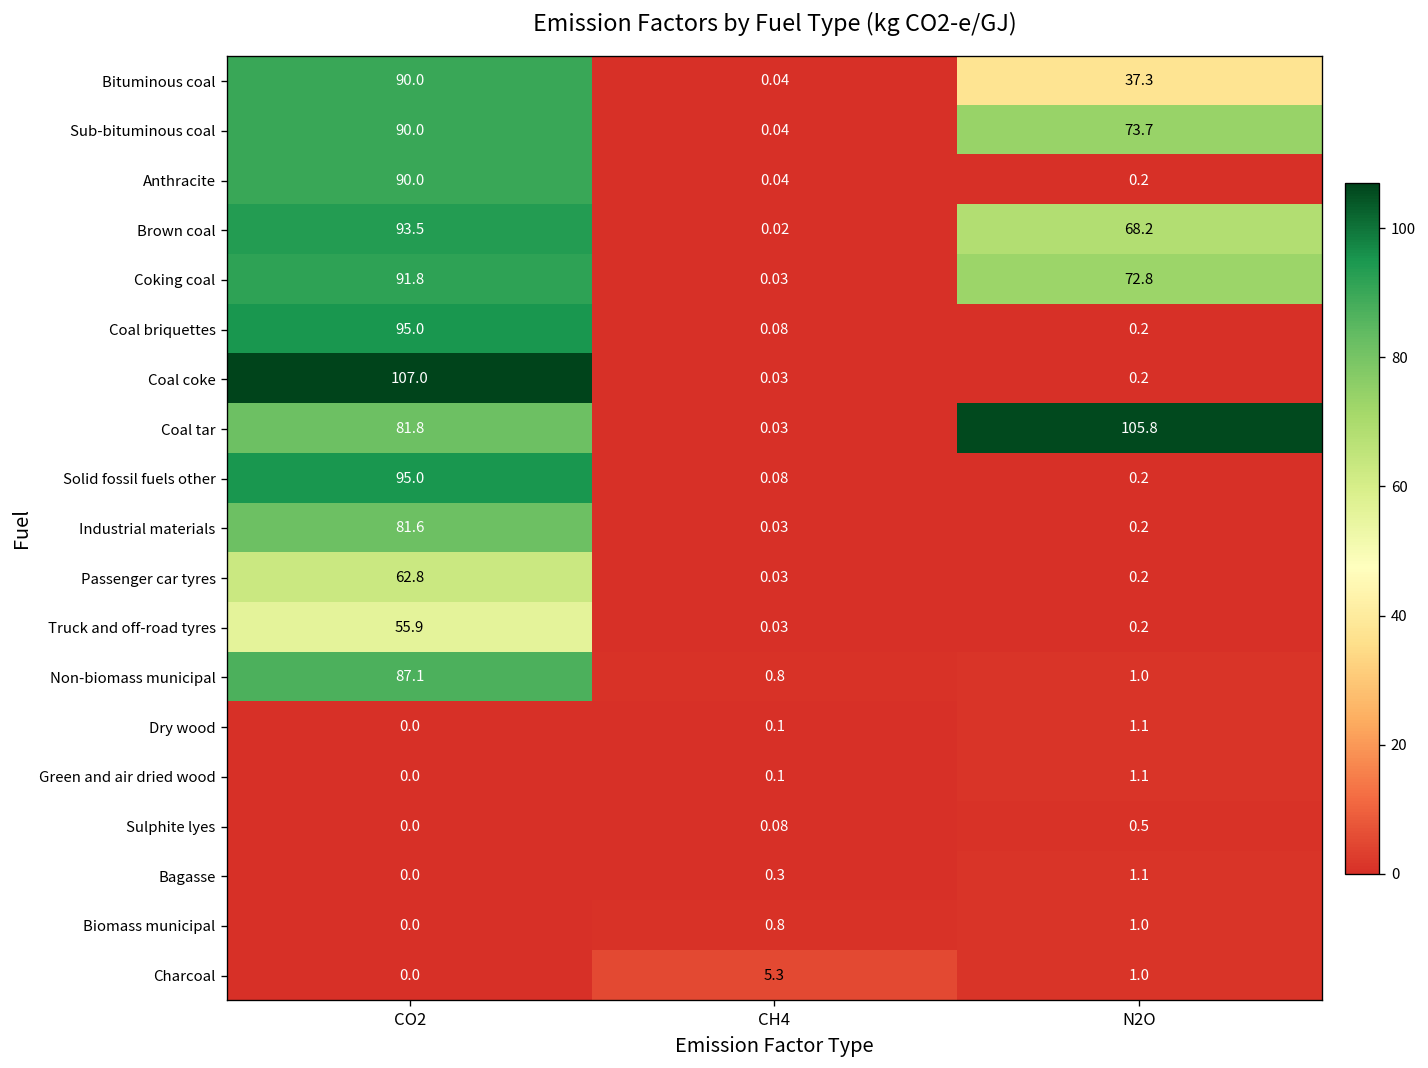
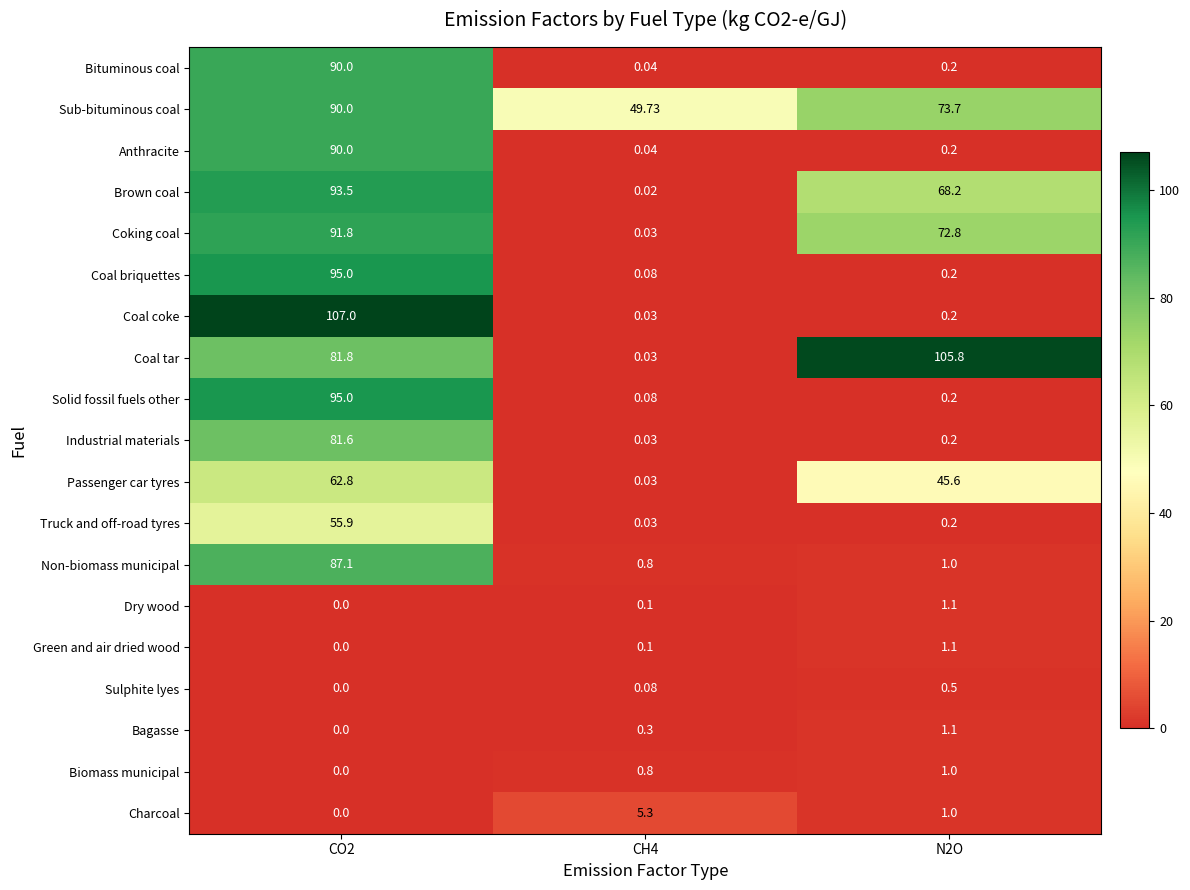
  {
    "Bituminous coal": {
      "CO2": 90.0,
      "CH4": 0.04,
-     "N2O": 37.3
+     "N2O": 0.2
    },
    "Sub-bituminous coal": {
      "CO2": 90.0,
-     "CH4": 0.04,
+     "CH4": 49.73,
      "N2O": 73.7
    },
    "Anthracite": {
      "CO2": 90.0,
      "CH4": 0.04,
      "N2O": 0.2
    },
    "Brown coal": {
      "CO2": 93.5,
      "CH4": 0.02,
      "N2O": 68.2
    },
    "Coking coal": {
      "CO2": 91.8,
      "CH4": 0.03,
      "N2O": 72.8
    },
    "Coal briquettes": {
      "CO2": 95.0,
      "CH4": 0.08,
      "N2O": 0.2
    },
    "Coal coke": {
      "CO2": 107.0,
      "CH4": 0.03,
      "N2O": 0.2
    },
    "Coal tar": {
      "CO2": 81.8,
      "CH4": 0.03,
      "N2O": 105.8
    },
    "Solid fossil fuels other": {
      "CO2": 95.0,
      "CH4": 0.08,
      "N2O": 0.2
    },
    "Industrial materials": {
      "CO2": 81.6,
      "CH4": 0.03,
      "N2O": 0.2
    },
    "Passenger car tyres": {
      "CO2": 62.8,
      "CH4": 0.03,
-     "N2O": 0.2
+     "N2O": 45.6
    },
    "Truck and off-road tyres": {
      "CO2": 55.9,
      "CH4": 0.03,
      "N2O": 0.2
    },
    "Non-biomass municipal": {
      "CO2": 87.1,
      "CH4": 0.8,
      "N2O": 1.0
    },
    "Dry wood": {
      "CO2": 0.0,
      "CH4": 0.1,
      "N2O": 1.1
    },
    "Green and air dried wood": {
      "CO2": 0.0,
      "CH4": 0.1,
      "N2O": 1.1
    },
    "Sulphite lyes": {
      "CO2": 0.0,
      "CH4": 0.08,
      "N2O": 0.5
    },
    "Bagasse": {
      "CO2": 0.0,
      "CH4": 0.3,
      "N2O": 1.1
    },
    "Biomass municipal": {
      "CO2": 0.0,
      "CH4": 0.8,
      "N2O": 1.0
    },
    "Charcoal": {
      "CO2": 0.0,
      "CH4": 5.3,
      "N2O": 1.0
    }
  }
